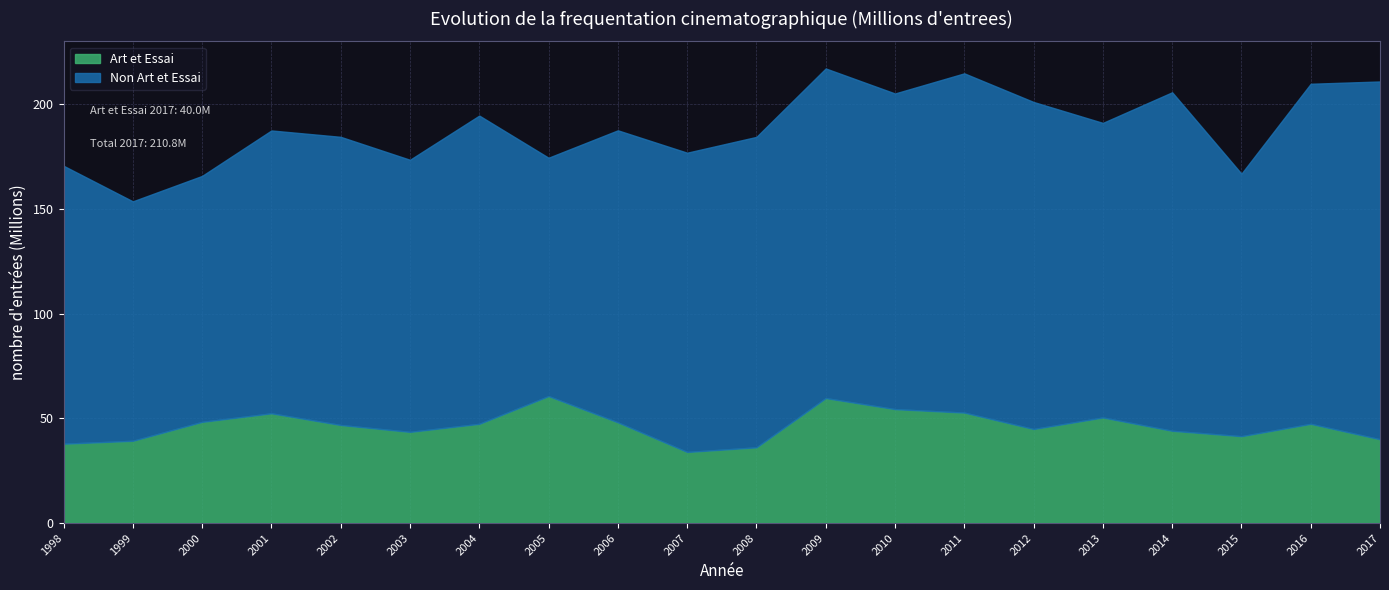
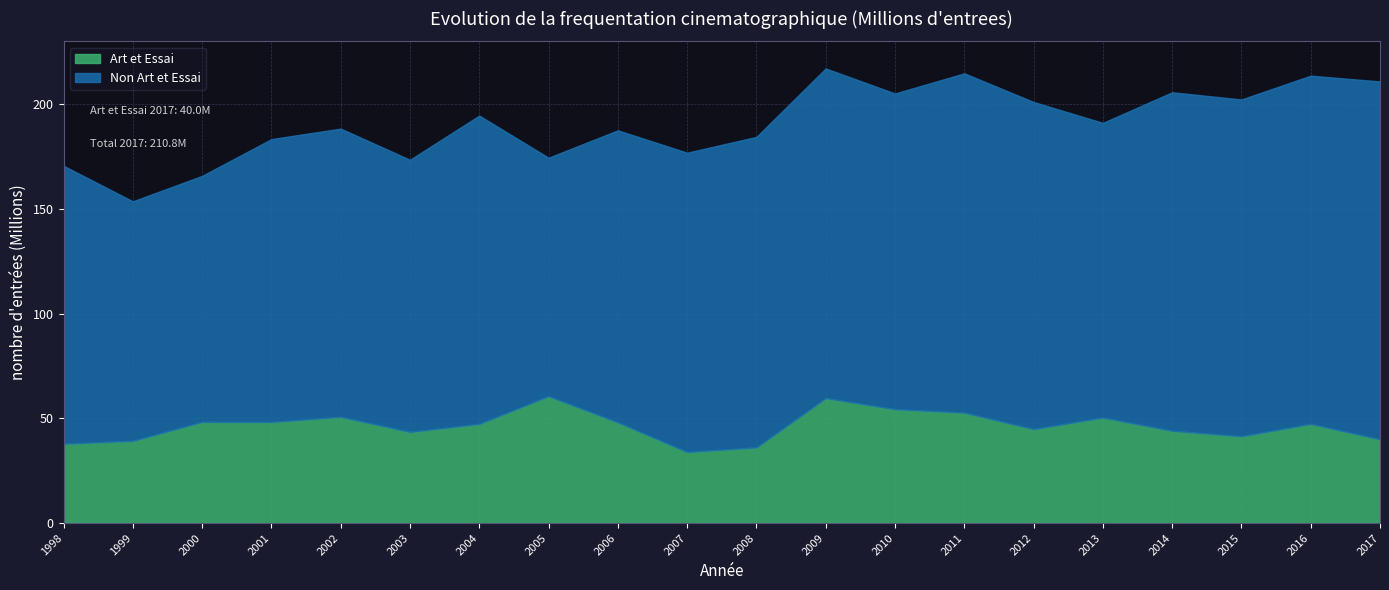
  {
    "Art et Essai": {
      "1998": 38,
      "1999": 39,
      "2000": 48,
-     "2001": 52,
-     "2002": 47,
+     "2001": 48,
+     "2002": 51,
      "2003": 44,
      "2004": 47,
      "2005": 61,
      "2006": 48,
      "2007": 34,
      "2008": 36,
      "2009": 60,
      "2010": 54,
      "2011": 53,
      "2012": 45,
      "2013": 50,
      "2014": 44,
      "2015": 41,
      "2016": 47,
      "2017": 40
    },
    "Non Art et Essai": {
      "1998": 133,
      "1999": 114,
      "2000": 117,
      "2001": 135,
      "2002": 138,
      "2003": 130,
      "2004": 147,
      "2005": 114,
      "2006": 139,
      "2007": 143,
      "2008": 148,
      "2009": 157,
      "2010": 151,
      "2011": 162,
      "2012": 156,
      "2013": 141,
      "2014": 162,
-     "2015": 125,
-     "2016": 162,
+     "2015": 161,
+     "2016": 166,
      "2017": 171
    }
  }
